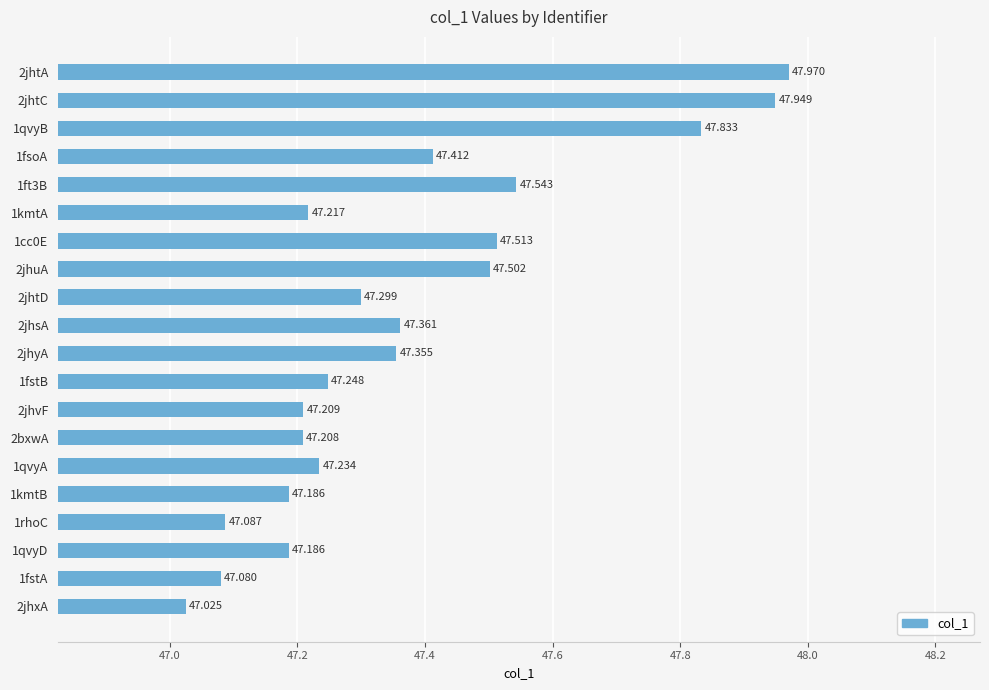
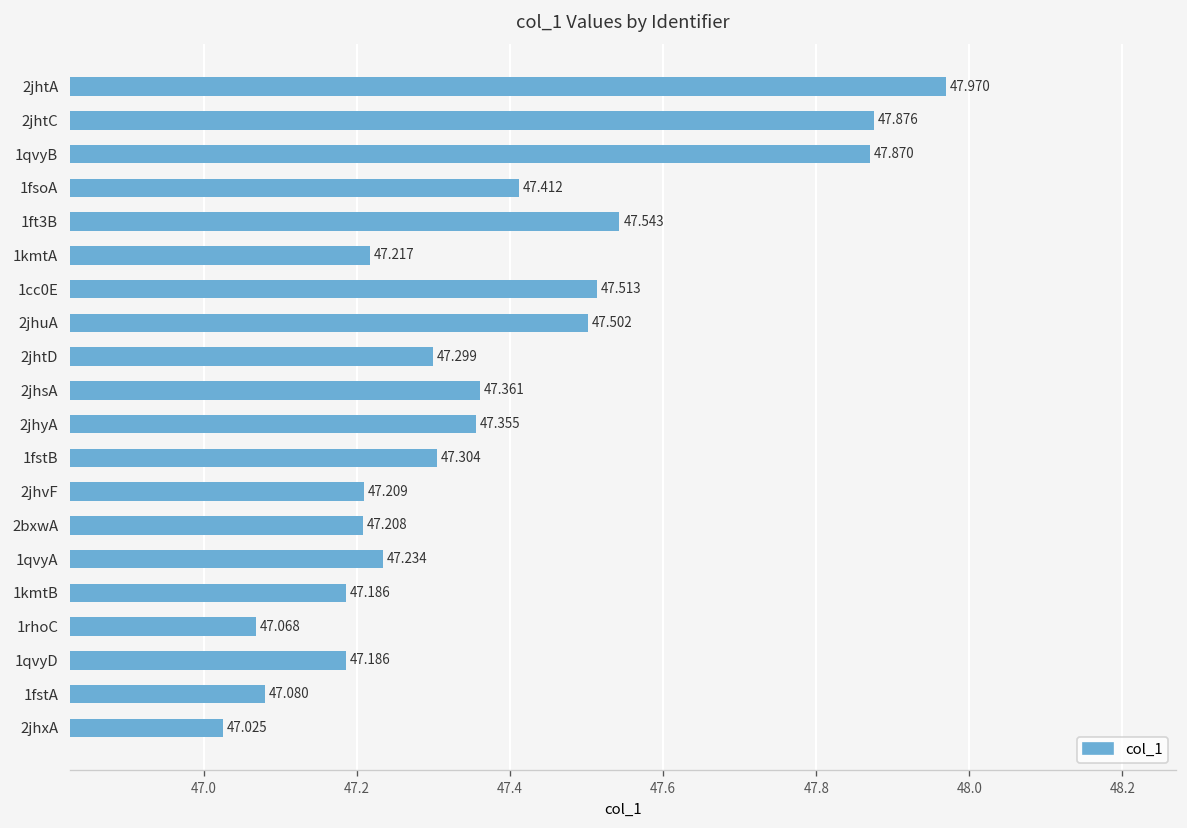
  {
    "2jhtA": 47.970,
-   "2jhtC": 47.949,
-   "1qvyB": 47.833,
+   "2jhtC": 47.876,
+   "1qvyB": 47.870,
    "1fsoA": 47.412,
    "1ft3B": 47.543,
    "1kmtA": 47.217,
    "1cc0E": 47.513,
    "2jhuA": 47.502,
    "2jhtD": 47.299,
    "2jhsA": 47.361,
    "2jhyA": 47.355,
-   "1fstB": 47.248,
+   "1fstB": 47.304,
    "2jhvF": 47.209,
    "2bxwA": 47.208,
    "1qvyA": 47.234,
    "1kmtB": 47.186,
-   "1rhoC": 47.087,
+   "1rhoC": 47.068,
    "1qvyD": 47.186,
    "1fstA": 47.080,
    "2jhxA": 47.025
  }
